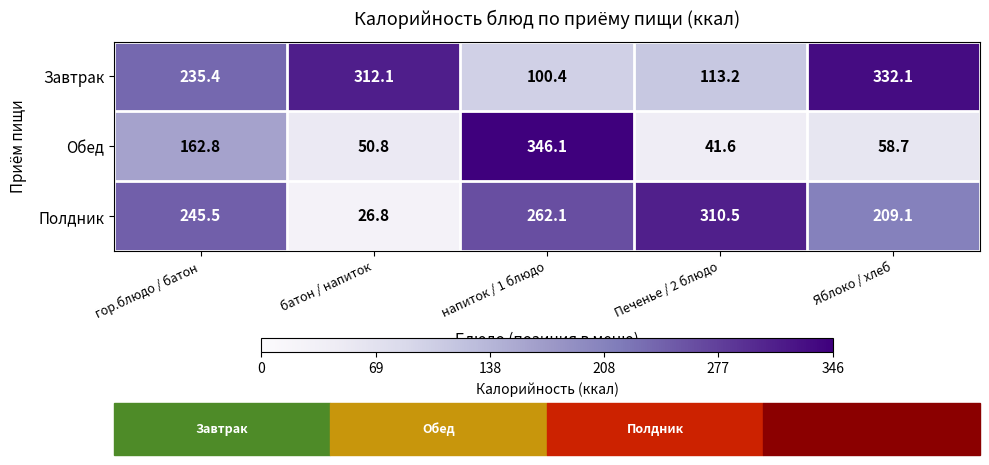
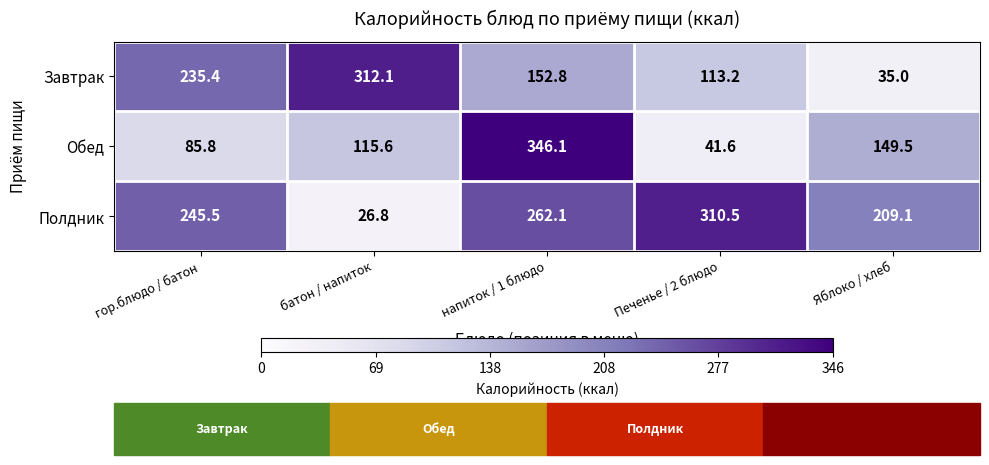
  {
    "Завтрак": {
      "гор.блюдо / батон": 235.4,
      "батон / напиток": 312.1,
-     "напиток / 1 блюдо": 100.4,
+     "напиток / 1 блюдо": 152.8,
      "Печенье / 2 блюдо": 113.2,
-     "Яблоко / хлеб": 332.1
+     "Яблоко / хлеб": 35.0
    },
    "Обед": {
-     "гор.блюдо / батон": 162.8,
-     "батон / напиток": 50.8,
+     "гор.блюдо / батон": 85.8,
+     "батон / напиток": 115.6,
      "напиток / 1 блюдо": 346.1,
      "Печенье / 2 блюдо": 41.6,
-     "Яблоко / хлеб": 58.7
+     "Яблоко / хлеб": 149.5
    },
    "Полдник": {
      "гор.блюдо / батон": 245.5,
      "батон / напиток": 26.8,
      "напиток / 1 блюдо": 262.1,
      "Печенье / 2 блюдо": 310.5,
      "Яблоко / хлеб": 209.1
    }
  }
